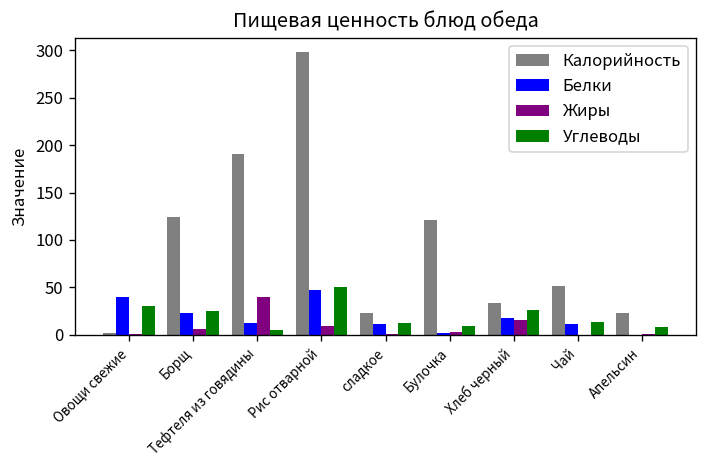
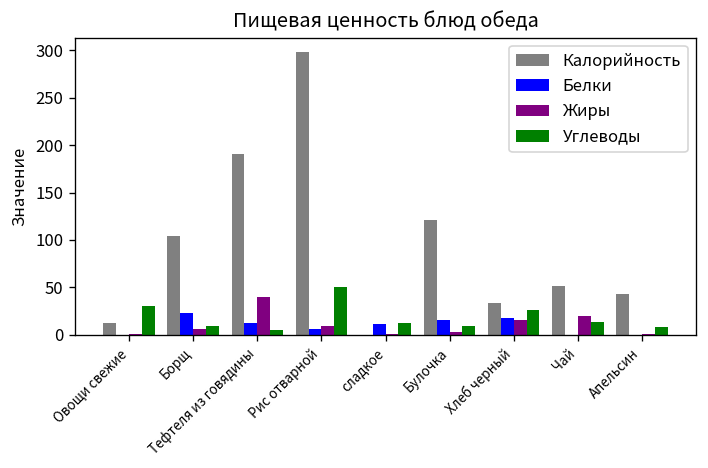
  {
    "Калорийность": {
-     "Овощи свежие": 0,
-     "Борщ": 120,
+     "Овощи свежие": 10,
+     "Борщ": 100,
      "Тефтеля из говядины": 190,
      "Рис отварной": 300,
-     "сладкое": 20,
+     "сладкое": 0,
      "Булочка": 120,
      "Хлеб черный": 30,
      "Чай": 50,
-     "Апельсин": 20
+     "Апельсин": 40
    },
    "Белки": {
-     "Овощи свежие": 40,
+     "Овощи свежие": 0,
      "Борщ": 20,
      "Тефтеля из говядины": 10,
-     "Рис отварной": 50,
+     "Рис отварной": 10,
      "сладкое": 10,
-     "Булочка": 0,
+     "Булочка": 20,
      "Хлеб черный": 20,
-     "Чай": 10
+     "Чай": 0
    },
    "Жиры": {
      "Борщ": 10,
      "Тефтеля из говядины": 40,
      "Рис отварной": 10,
      "Хлеб черный": 20,
-     "Чай": 0
+     "Чай": 20
    },
    "Углеводы": {
      "Овощи свежие": 30,
-     "Борщ": 30,
+     "Борщ": 10,
      "Тефтеля из говядины": 0,
      "Рис отварной": 50,
      "сладкое": 10,
      "Булочка": 10,
      "Хлеб черный": 30,
      "Чай": 10,
      "Апельсин": 10
    }
  }
